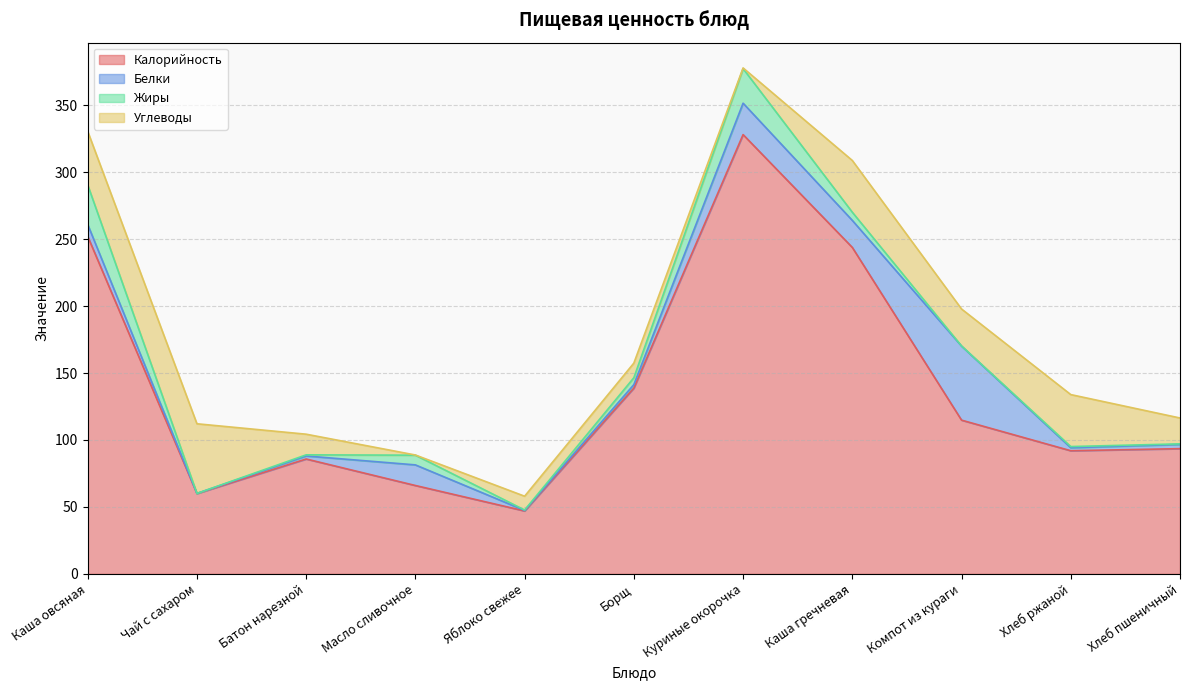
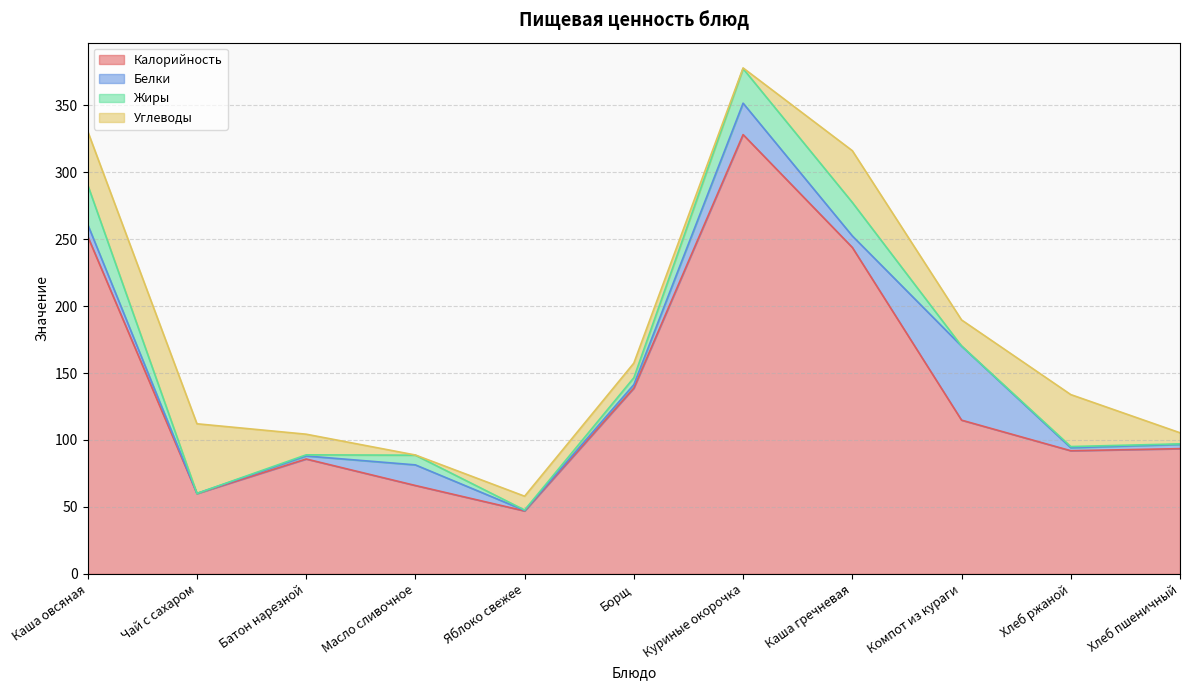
  {
    "Калорийность": {
      "Каша овсяная": 252,
      "Батон нарезной": 86,
      "Масло сливочное": 66,
      "Борщ": 139,
      "Куриные окорочка": 328,
      "Каша гречневая": 244,
      "Компот из кураги": 115,
      "Хлеб ржаной": 92,
      "Хлеб пшеничный": 94
    },
    "Белки": {
      "Каша овсяная": 9,
      "Масло сливочное": 15,
      "Борщ": 3,
      "Куриные окорочка": 23,
-     "Каша гречневая": 20
+     "Каша гречневая": 9
    },
    "Жиры": {
      "Каша овсяная": 30,
      "Борщ": 5,
-     "Каша гречневая": 6
+     "Каша гречневая": 25
    },
    "Углеводы": {
      "Каша овсяная": 40,
      "Чай с сахаром": 52,
      "Батон нарезной": 15,
      "Яблоко свежее": 10,
      "Борщ": 11,
      "Каша гречневая": 39,
-     "Компот из кураги": 28,
+     "Компот из кураги": 19,
      "Хлеб ржаной": 39,
-     "Хлеб пшеничный": 19
+     "Хлеб пшеничный": 8
    }
  }
